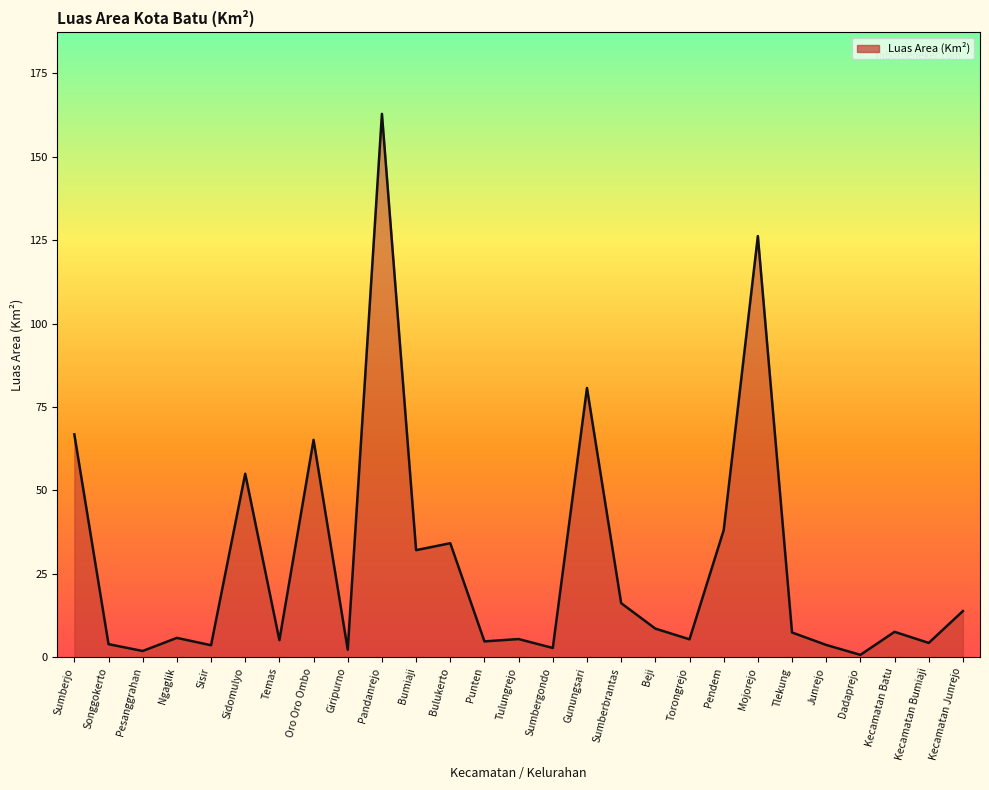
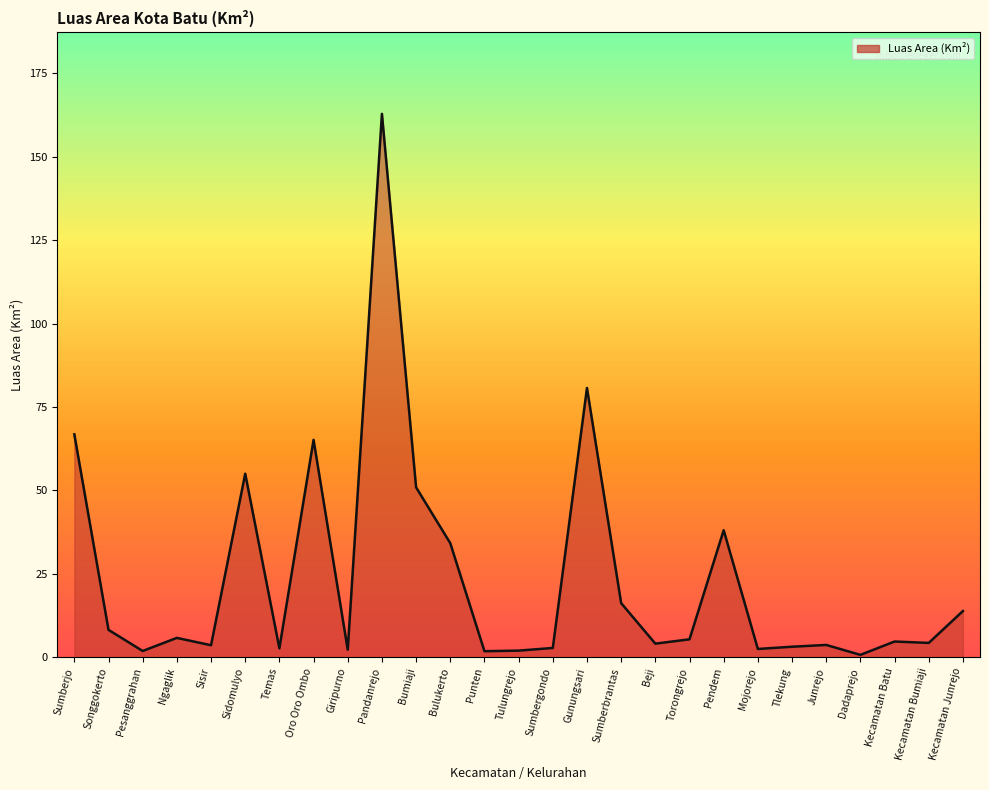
  {
    "Sumberjo": 67,
-   "Songgokerto": 4,
+   "Songgokerto": 8,
    "Pesanggrahan": 2,
    "Ngaglik": 6,
    "Sisir": 4,
    "Sidomulyo": 55,
-   "Temas": 5,
+   "Temas": 3,
    "Oro Oro Ombo": 65,
    "Giripurno": 2,
    "Pandanrejo": 163,
-   "Bumiaji": 32,
+   "Bumiaji": 51,
    "Bulukerto": 34,
-   "Punten": 5,
-   "Tulungrejo": 5,
+   "Punten": 2,
+   "Tulungrejo": 2,
    "Sumbergondo": 3,
    "Gunungsari": 81,
    "Sumberbrantas": 16,
-   "Beji": 9,
+   "Beji": 4,
    "Torongrejo": 5,
    "Pendem": 38,
-   "Mojorejo": 126,
-   "Tlekung": 7,
+   "Mojorejo": 3,
+   "Tlekung": 3,
    "Junrejo": 4,
    "Dadaprejo": 1,
-   "Kecamatan Batu": 8,
+   "Kecamatan Batu": 5,
    "Kecamatan Bumiaji": 4,
    "Kecamatan Junrejo": 14
  }
